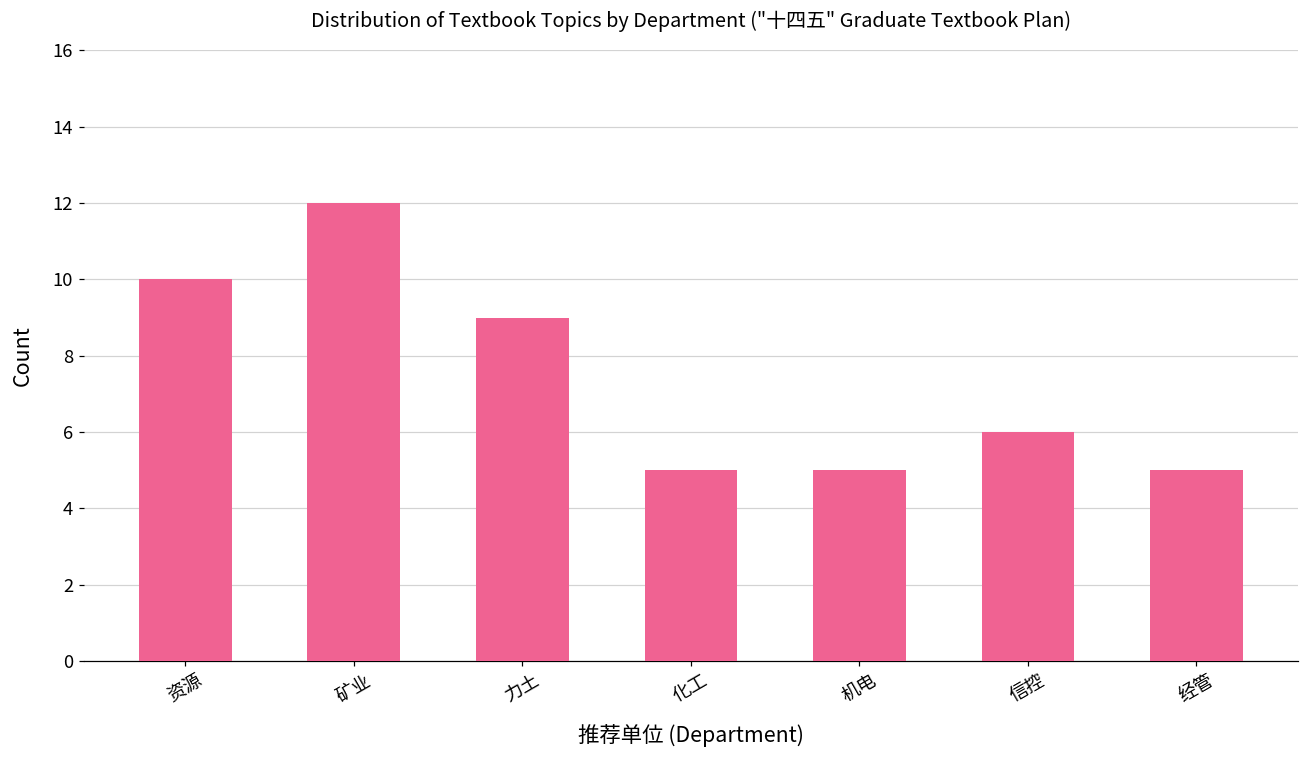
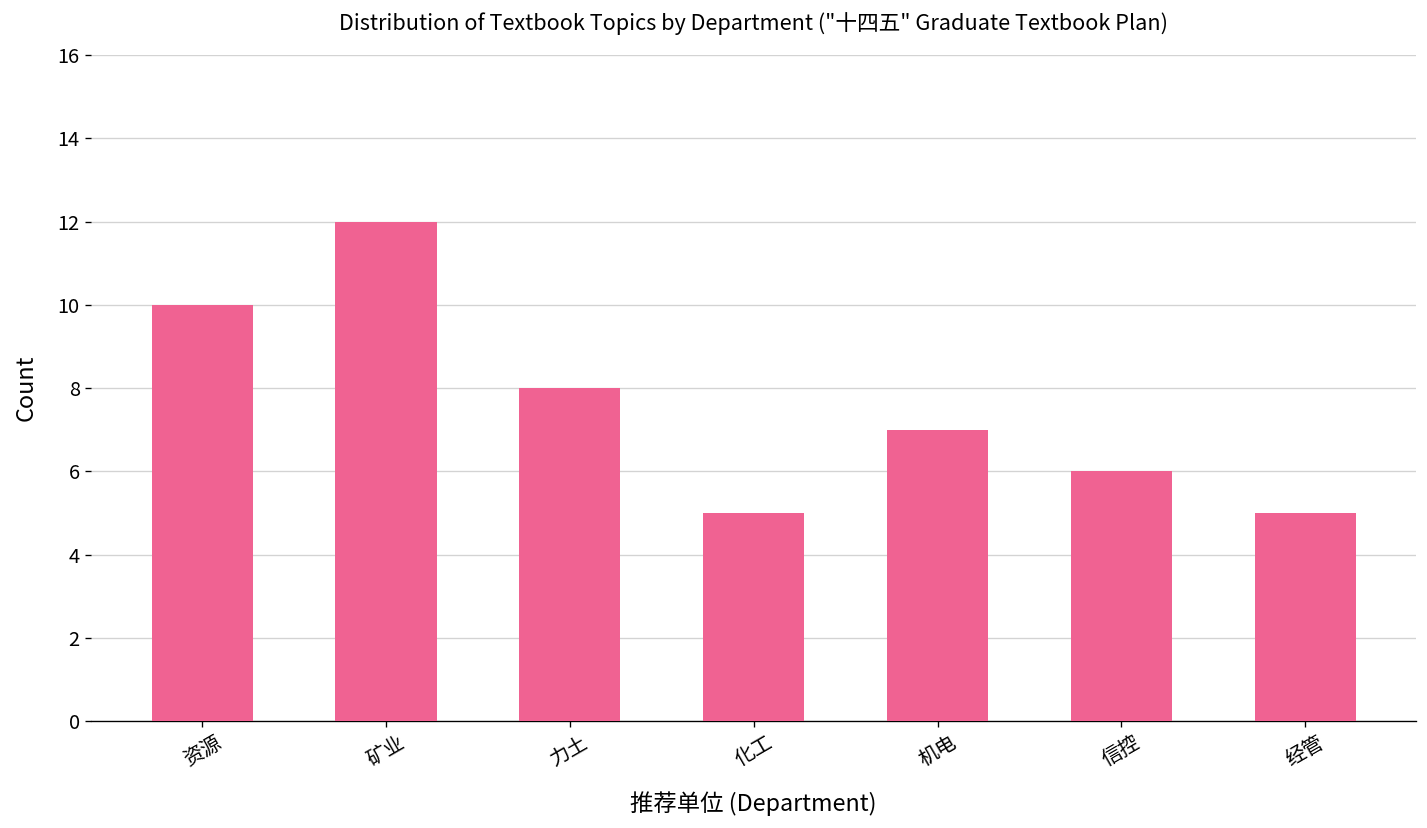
  {
    "资源": 10,
    "矿业": 12,
-   "力土": 9,
+   "力土": 8,
    "化工": 5,
-   "机电": 5,
+   "机电": 7,
    "信控": 6,
    "经管": 5
  }
